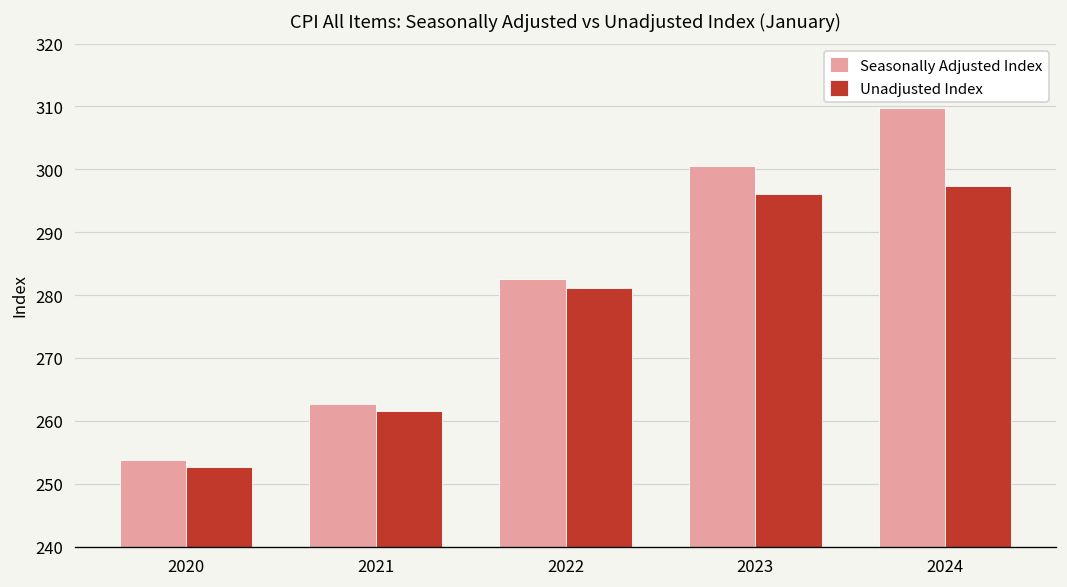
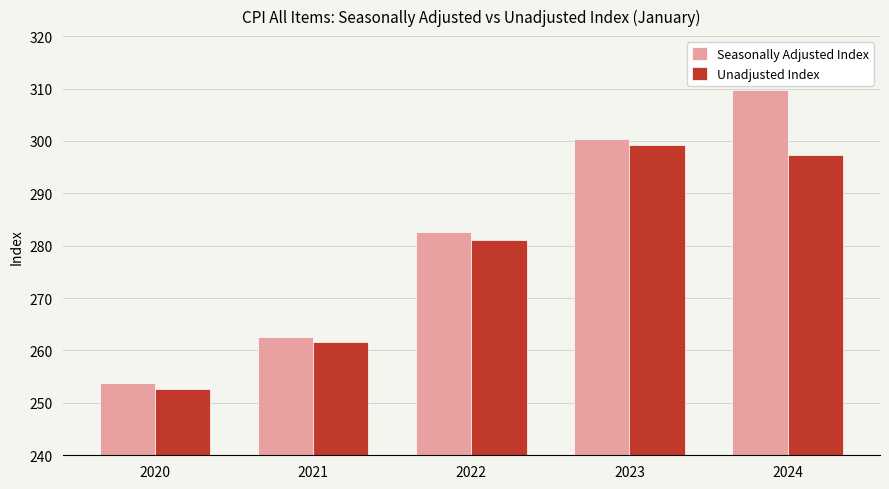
  {
    "Seasonally Adjusted Index": {
      "2020": 254,
      "2021": 263,
      "2022": 283,
      "2023": 300,
      "2024": 310
    },
    "Unadjusted Index": {
      "2020": 253,
      "2021": 262,
      "2022": 281,
-     "2023": 296,
+     "2023": 299,
      "2024": 297
    }
  }
